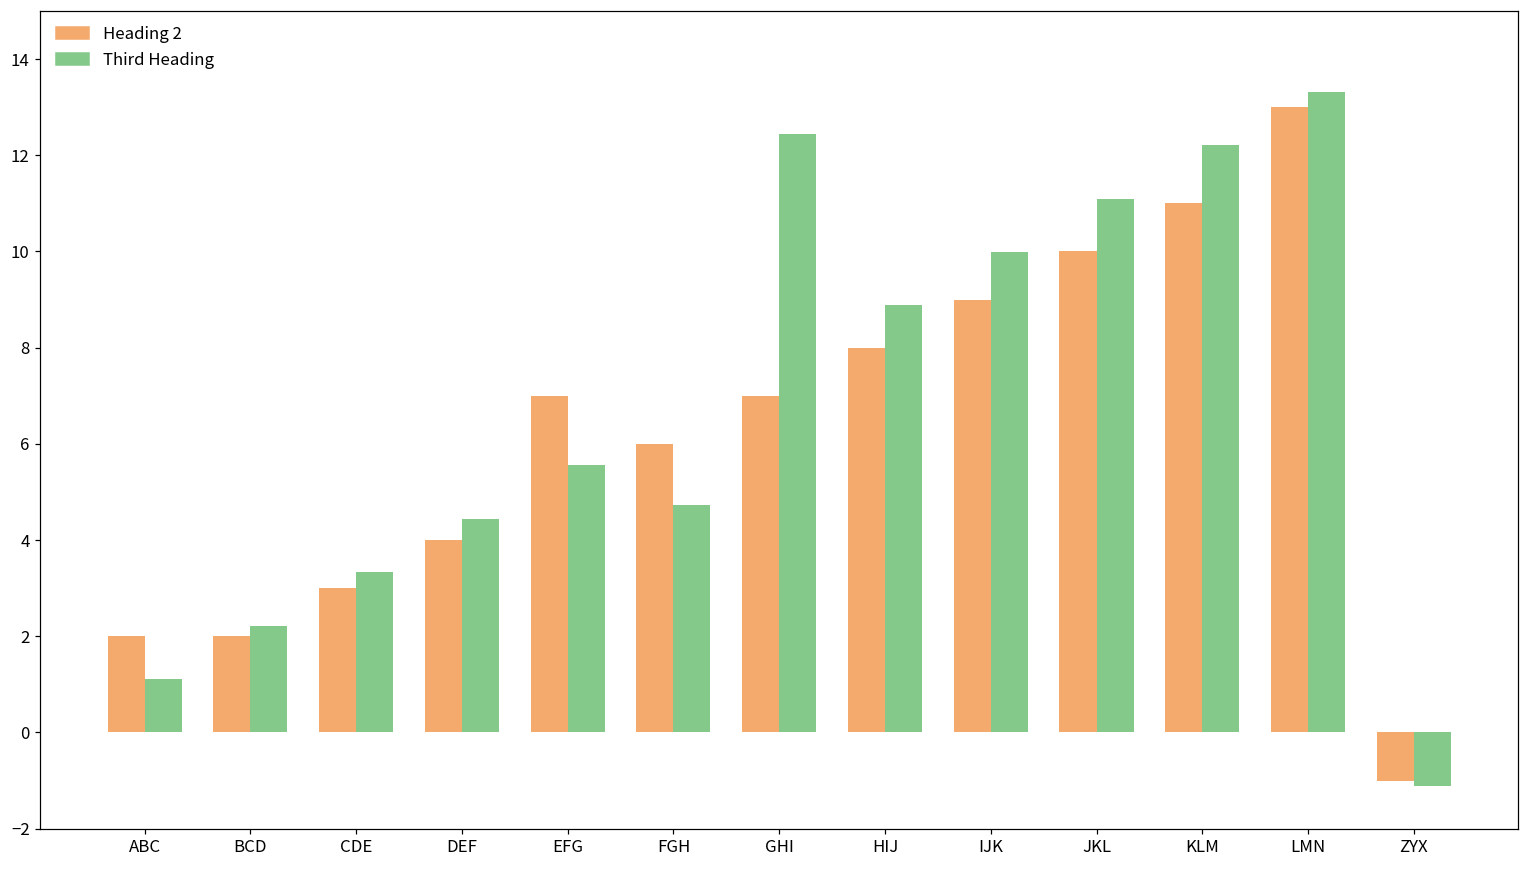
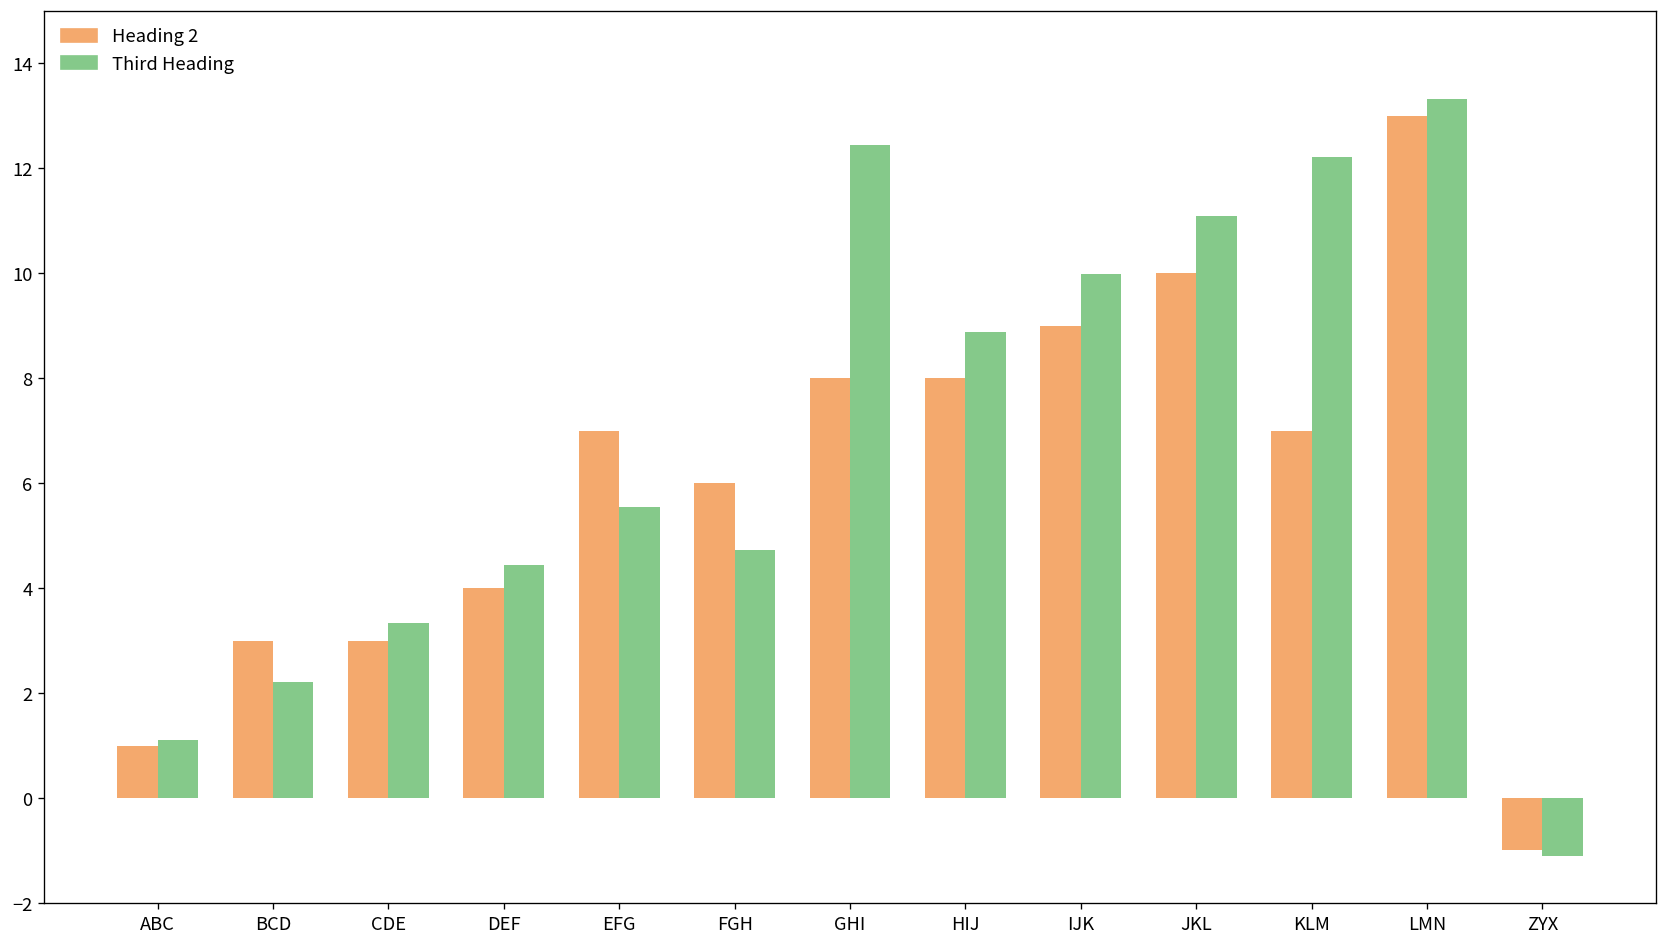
  {
    "Heading 2": {
-     "ABC": 2,
-     "BCD": 2,
+     "ABC": 1,
+     "BCD": 3,
      "CDE": 3,
      "DEF": 4,
      "EFG": 7,
      "FGH": 6,
-     "GHI": 7,
+     "GHI": 8,
      "HIJ": 8,
      "IJK": 9,
      "JKL": 10,
-     "KLM": 11,
+     "KLM": 7,
      "LMN": 13,
      "ZYX": -1
    },
    "Third Heading": {
      "ABC": 1.1,
      "BCD": 2.2,
      "CDE": 3.3,
      "DEF": 4.4,
      "EFG": 5.6,
      "FGH": 4.7,
      "GHI": 12.4,
      "HIJ": 8.9,
      "IJK": 10,
      "JKL": 11.1,
      "KLM": 12.2,
      "LMN": 13.3,
      "ZYX": -1.1
    }
  }
